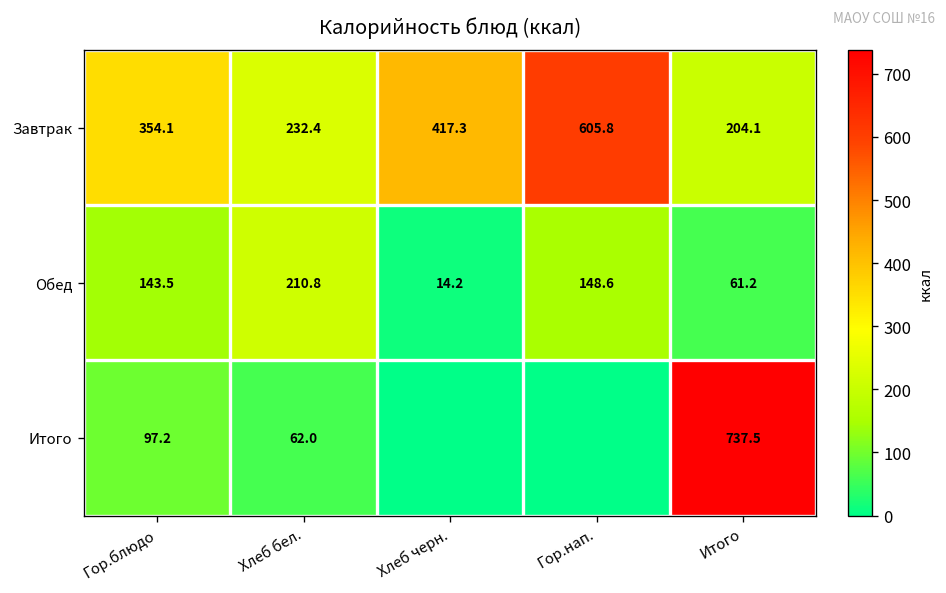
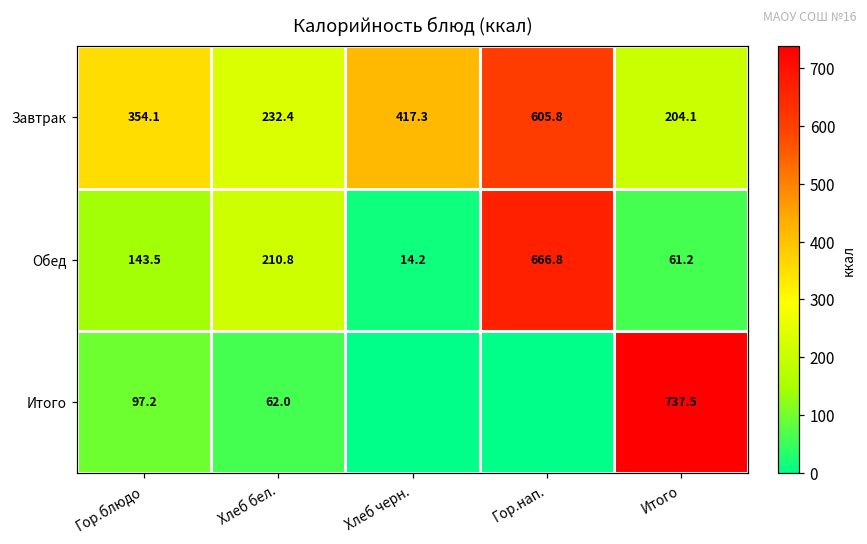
  {
    "Завтрак": {
      "Гор.блюдо": 354.1,
      "Хлеб бел.": 232.4,
      "Хлеб черн.": 417.3,
      "Гор.нап.": 605.8,
      "Итого": 204.1
    },
    "Обед": {
      "Гор.блюдо": 143.5,
      "Хлеб бел.": 210.8,
      "Хлеб черн.": 14.2,
-     "Гор.нап.": 148.6,
+     "Гор.нап.": 666.8,
      "Итого": 61.2
    },
    "Итого": {
      "Гор.блюдо": 97.2,
      "Хлеб бел.": 62.0,
      "Итого": 737.5
    }
  }
